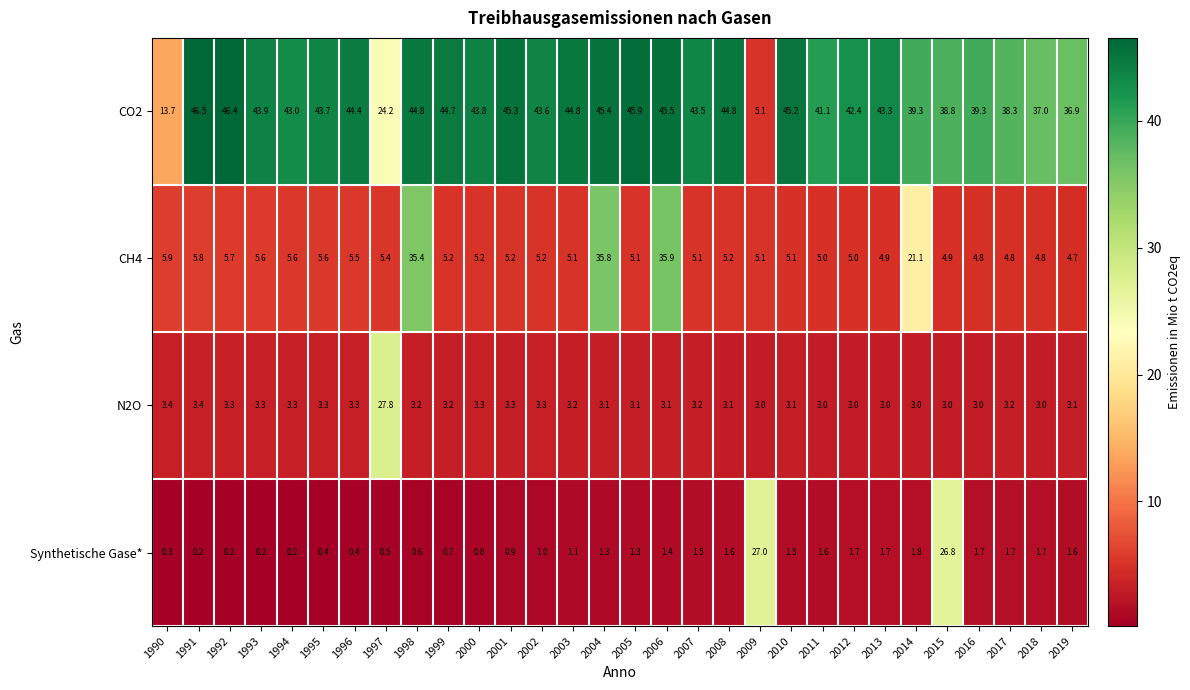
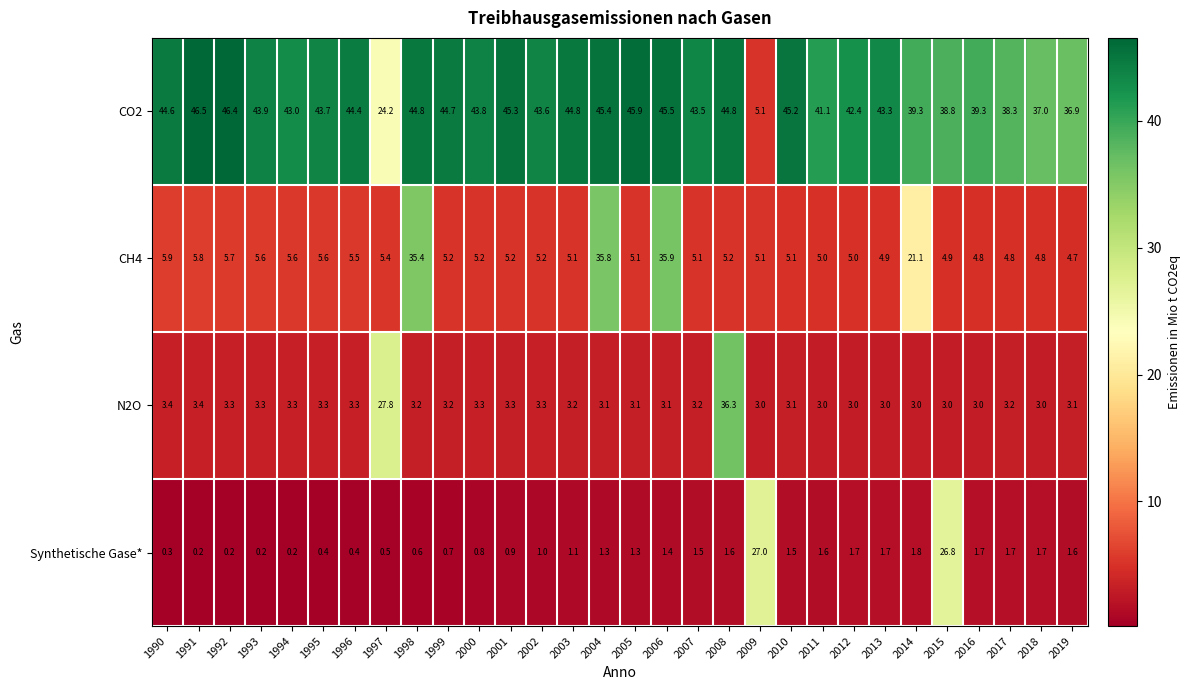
  {
    "CO2": {
-     "1990": 13.7,
+     "1990": 44.6,
      "1991": 46.5,
      "1992": 46.4,
      "1993": 43.9,
      "1994": 43.0,
      "1995": 43.7,
      "1996": 44.4,
      "1997": 24.2,
      "1998": 44.8,
      "1999": 44.7,
      "2000": 43.8,
      "2001": 45.3,
      "2002": 43.6,
      "2003": 44.8,
      "2004": 45.4,
      "2005": 45.9,
      "2006": 45.5,
      "2007": 43.5,
      "2008": 44.8,
      "2009": 5.1,
      "2010": 45.2,
      "2011": 41.1,
      "2012": 42.4,
      "2013": 43.3,
      "2014": 39.3,
      "2015": 38.8,
      "2016": 39.3,
      "2017": 38.3,
      "2018": 37.0,
      "2019": 36.9
    },
    "CH4": {
      "1990": 5.9,
      "1991": 5.8,
      "1992": 5.7,
      "1993": 5.6,
      "1994": 5.6,
      "1995": 5.6,
      "1996": 5.5,
      "1997": 5.4,
      "1998": 35.4,
      "1999": 5.2,
      "2000": 5.2,
      "2001": 5.2,
      "2002": 5.2,
      "2003": 5.1,
      "2004": 35.8,
      "2005": 5.1,
      "2006": 35.9,
      "2007": 5.1,
      "2008": 5.2,
      "2009": 5.1,
      "2010": 5.1,
      "2011": 5.0,
      "2012": 5.0,
      "2013": 4.9,
      "2014": 21.1,
      "2015": 4.9,
      "2016": 4.8,
      "2017": 4.8,
      "2018": 4.8,
      "2019": 4.7
    },
    "N2O": {
      "1990": 3.4,
      "1991": 3.4,
      "1992": 3.3,
      "1993": 3.3,
      "1994": 3.3,
      "1995": 3.3,
      "1996": 3.3,
      "1997": 27.8,
      "1998": 3.2,
      "1999": 3.2,
      "2000": 3.3,
      "2001": 3.3,
      "2002": 3.3,
      "2003": 3.2,
      "2004": 3.1,
      "2005": 3.1,
      "2006": 3.1,
      "2007": 3.2,
-     "2008": 3.1,
+     "2008": 36.3,
      "2009": 3.0,
      "2010": 3.1,
      "2011": 3.0,
      "2012": 3.0,
      "2013": 3.0,
      "2014": 3.0,
      "2015": 3.0,
      "2016": 3.0,
      "2017": 3.2,
      "2018": 3.0,
      "2019": 3.1
    },
    "Synthetische Gase*": {
      "1990": 0.3,
      "1991": 0.2,
      "1992": 0.2,
      "1993": 0.2,
      "1994": 0.2,
      "1995": 0.4,
      "1996": 0.4,
      "1997": 0.5,
      "1998": 0.6,
      "1999": 0.7,
      "2000": 0.8,
      "2001": 0.9,
      "2002": 1.0,
      "2003": 1.1,
      "2004": 1.3,
      "2005": 1.3,
      "2006": 1.4,
      "2007": 1.5,
      "2008": 1.6,
      "2009": 27.0,
      "2010": 1.5,
      "2011": 1.6,
      "2012": 1.7,
      "2013": 1.7,
      "2014": 1.8,
      "2015": 26.8,
      "2016": 1.7,
      "2017": 1.7,
      "2018": 1.7,
      "2019": 1.6
    }
  }
